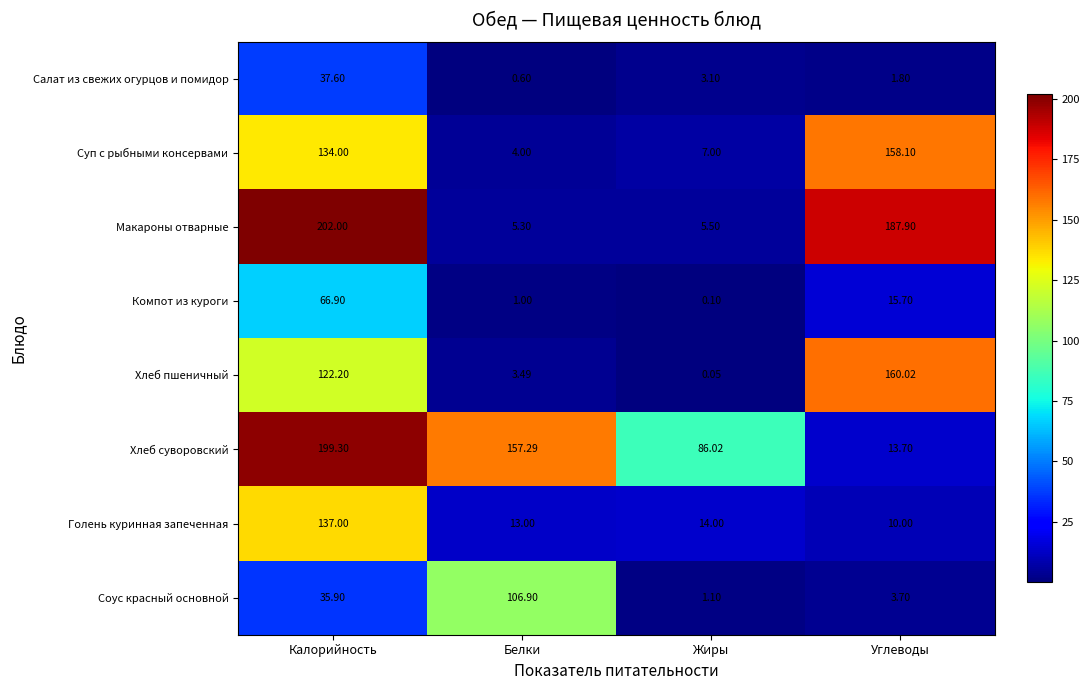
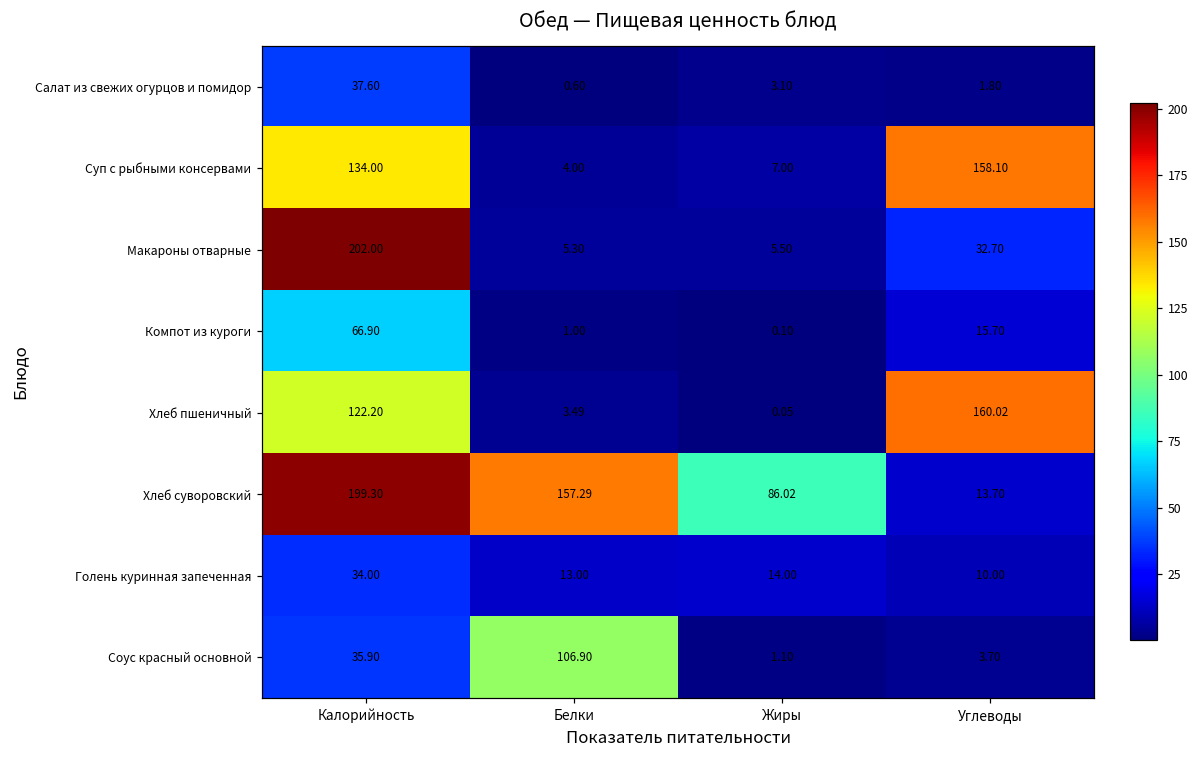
  {
    "Салат из свежих огурцов и помидор": {
      "Калорийность": 37.60,
      "Белки": 0.60,
      "Жиры": 3.10,
      "Углеводы": 1.80
    },
    "Суп с рыбными консервами": {
      "Калорийность": 134.00,
      "Белки": 4.00,
      "Жиры": 7.00,
      "Углеводы": 158.10
    },
    "Макароны отварные": {
      "Калорийность": 202.00,
      "Белки": 5.30,
      "Жиры": 5.50,
-     "Углеводы": 187.90
+     "Углеводы": 32.70
    },
    "Компот из куроги": {
      "Калорийность": 66.90,
      "Белки": 1.00,
      "Жиры": 0.10,
      "Углеводы": 15.70
    },
    "Хлеб пшеничный": {
      "Калорийность": 122.20,
      "Белки": 3.49,
      "Жиры": 0.05,
      "Углеводы": 160.02
    },
    "Хлеб суворовский": {
      "Калорийность": 199.30,
      "Белки": 157.29,
      "Жиры": 86.02,
      "Углеводы": 13.70
    },
    "Голень куринная запеченная": {
-     "Калорийность": 137.00,
+     "Калорийность": 34.00,
      "Белки": 13.00,
      "Жиры": 14.00,
      "Углеводы": 10.00
    },
    "Соус красный основной": {
      "Калорийность": 35.90,
      "Белки": 106.90,
      "Жиры": 1.10,
      "Углеводы": 3.70
    }
  }
